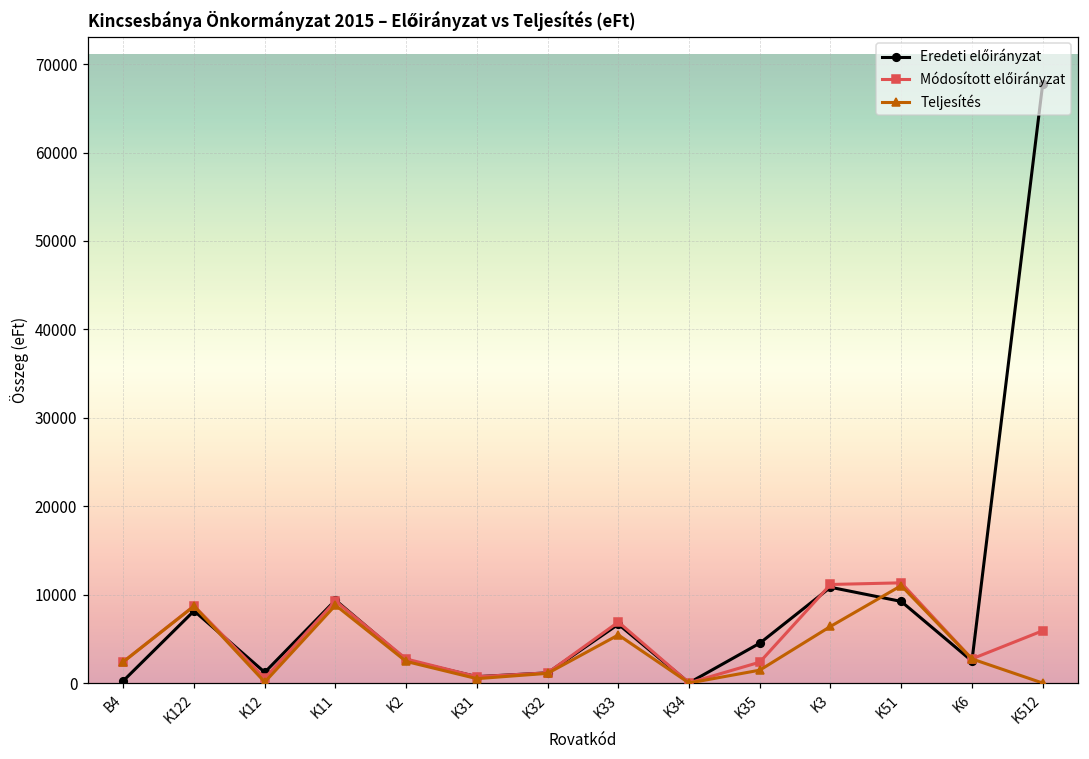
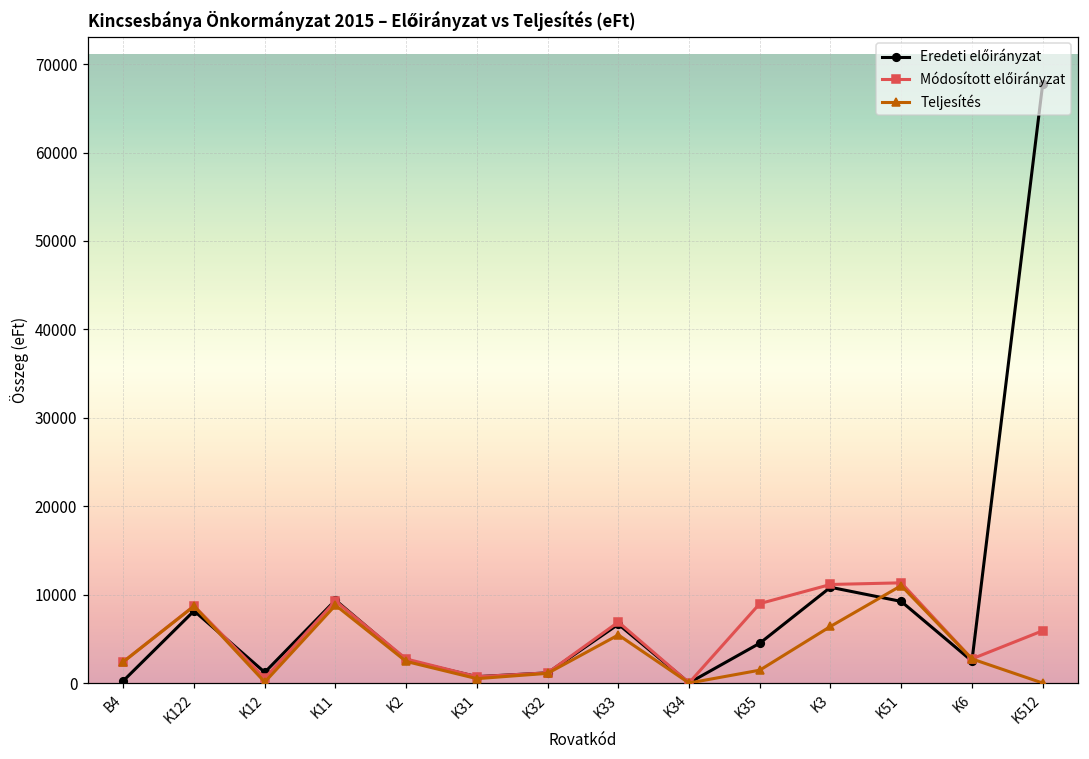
  {
    "Eredeti előirányzat": {
      "B4": 0,
      "K122": 8000,
      "K12": 1000,
      "K35": 5000,
      "K3": 11000,
      "K51": 9000
    },
    "Módosított előirányzat": {
      "K12": 1000,
-     "K35": 2000,
+     "K35": 9000,
      "K3": 11000,
      "K51": 11000,
      "K512": 6000
    },
    "Teljesítés": {
      "K12": 0,
      "K11": 9000,
      "K33": 5000,
      "K35": 1000,
      "K3": 6000,
      "K51": 11000,
      "K512": 0
    }
  }
